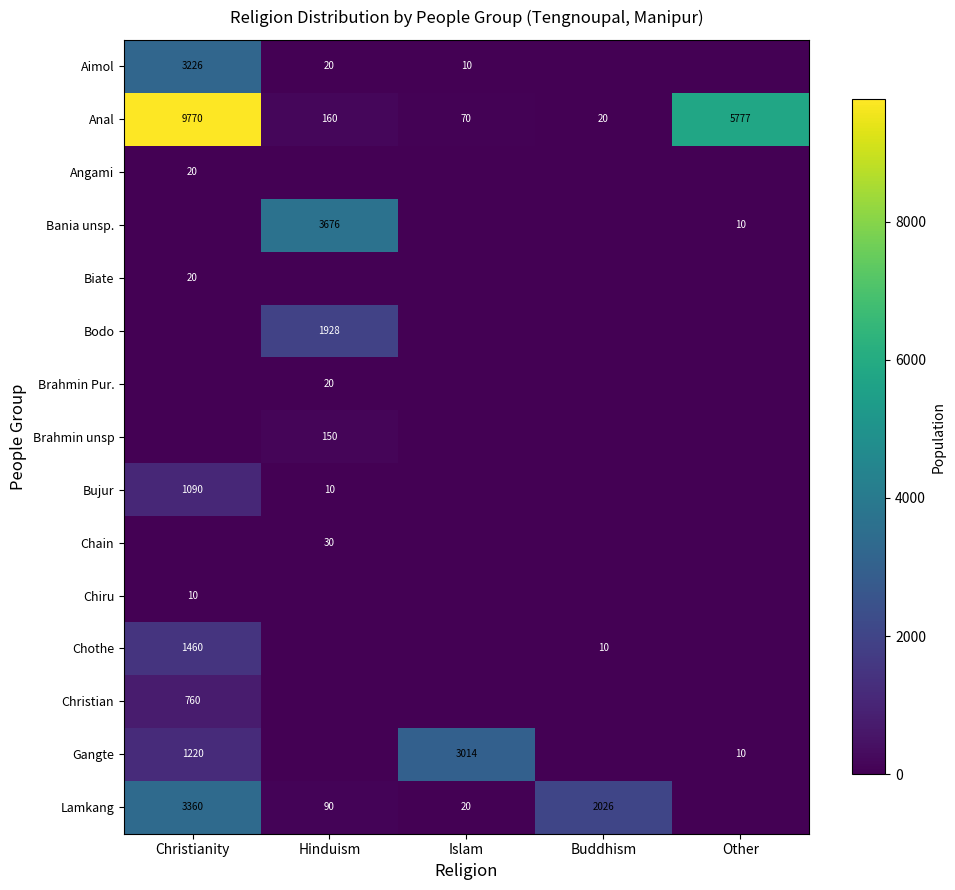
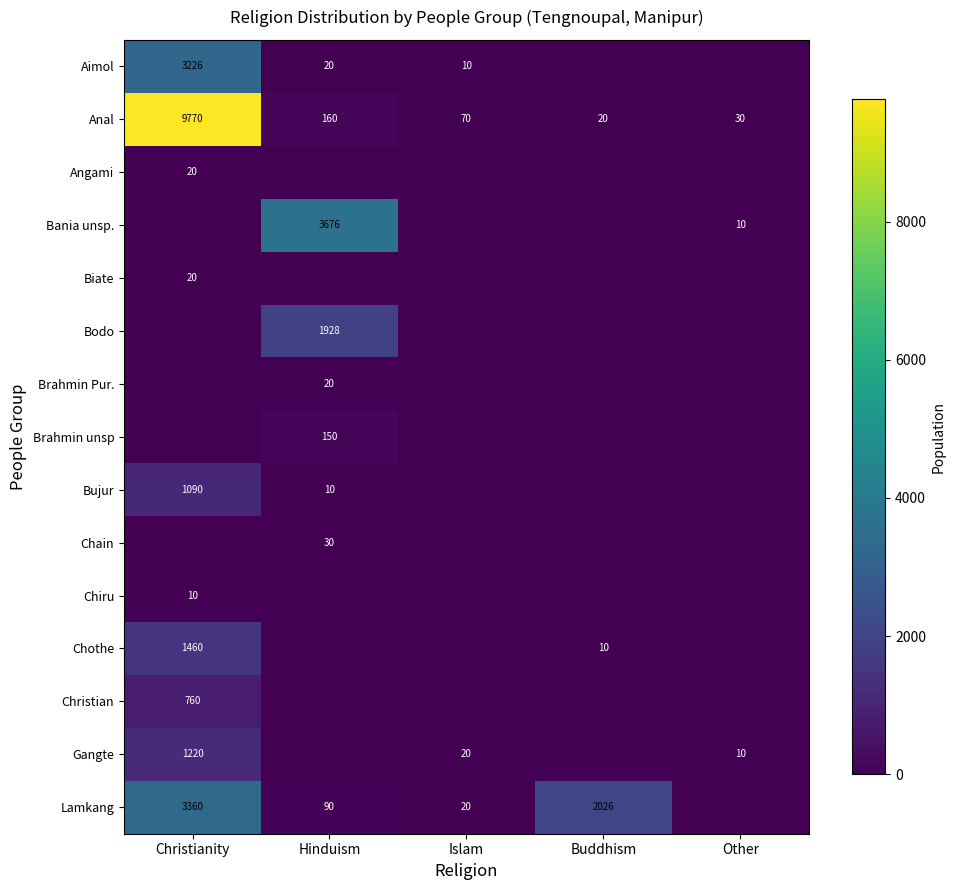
  {
    "Aimol": {
      "Christianity": 3226,
      "Hinduism": 20,
      "Islam": 10
    },
    "Anal": {
      "Christianity": 9770,
      "Hinduism": 160,
      "Islam": 70,
      "Buddhism": 20,
-     "Other": 5777
+     "Other": 30
    },
    "Angami": {
      "Christianity": 20
    },
    "Bania unsp.": {
      "Hinduism": 3676,
      "Other": 10
    },
    "Biate": {
      "Christianity": 20
    },
    "Bodo": {
      "Hinduism": 1928
    },
    "Brahmin Pur.": {
      "Hinduism": 20
    },
    "Brahmin unsp": {
      "Hinduism": 150
    },
    "Bujur": {
      "Christianity": 1090,
      "Hinduism": 10
    },
    "Chain": {
      "Hinduism": 30
    },
    "Chiru": {
      "Christianity": 10
    },
    "Chothe": {
      "Christianity": 1460,
      "Buddhism": 10
    },
    "Christian": {
      "Christianity": 760
    },
    "Gangte": {
      "Christianity": 1220,
-     "Islam": 3014,
+     "Islam": 20,
      "Other": 10
    },
    "Lamkang": {
      "Christianity": 3360,
      "Hinduism": 90,
      "Islam": 20,
      "Buddhism": 2026
    }
  }
